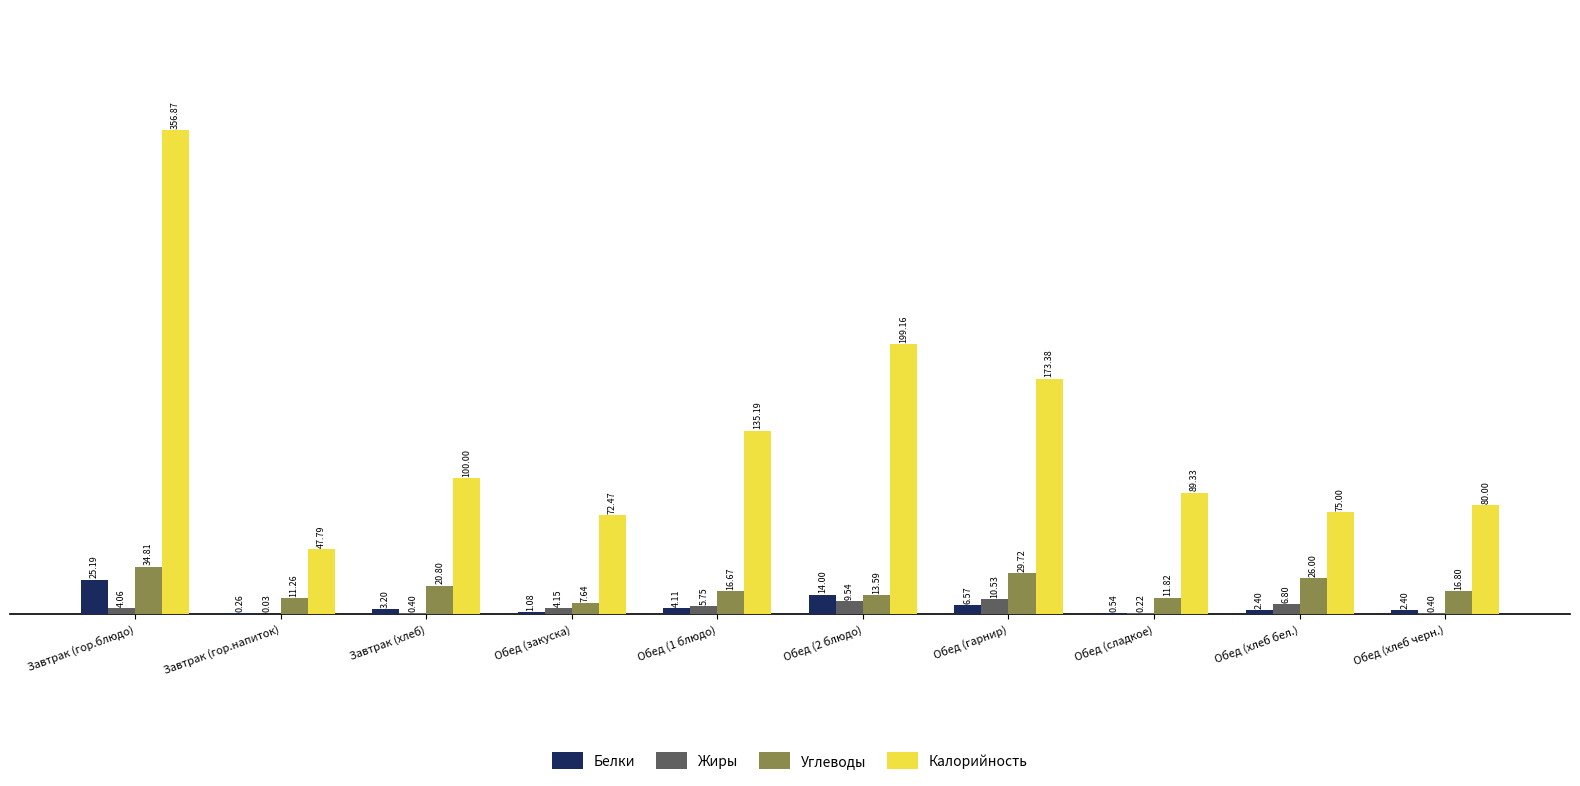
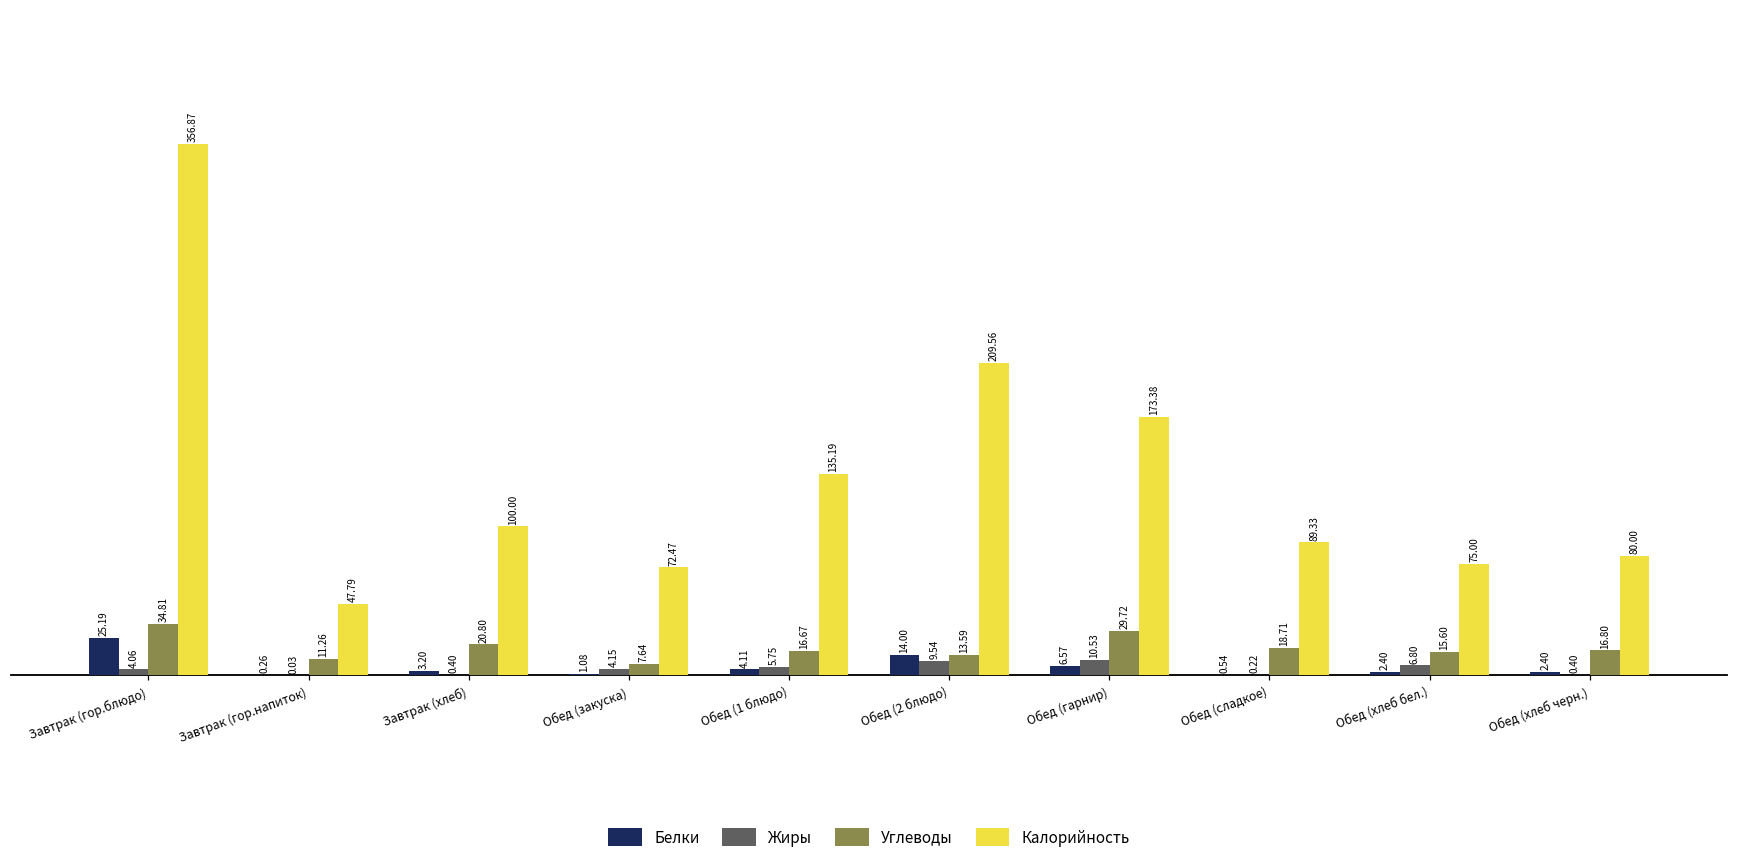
  {
    "Белки": {
      "Завтрак (гор.блюдо)": 25.19,
      "Завтрак (гор.напиток)": 0.26,
      "Завтрак (хлеб)": 3.20,
      "Обед (закуска)": 1.08,
      "Обед (1 блюдо)": 4.11,
      "Обед (2 блюдо)": 14.00,
      "Обед (гарнир)": 6.57,
      "Обед (сладкое)": 0.54,
      "Обед (хлеб бел.)": 2.40,
      "Обед (хлеб черн.)": 2.40
    },
    "Жиры": {
      "Завтрак (гор.блюдо)": 4.06,
      "Завтрак (гор.напиток)": 0.03,
      "Завтрак (хлеб)": 0.40,
      "Обед (закуска)": 4.15,
      "Обед (1 блюдо)": 5.75,
      "Обед (2 блюдо)": 9.54,
      "Обед (гарнир)": 10.53,
      "Обед (сладкое)": 0.22,
      "Обед (хлеб бел.)": 6.80,
      "Обед (хлеб черн.)": 0.40
    },
    "Углеводы": {
      "Завтрак (гор.блюдо)": 34.81,
      "Завтрак (гор.напиток)": 11.26,
      "Завтрак (хлеб)": 20.80,
      "Обед (закуска)": 7.64,
      "Обед (1 блюдо)": 16.67,
      "Обед (2 блюдо)": 13.59,
      "Обед (гарнир)": 29.72,
-     "Обед (сладкое)": 11.82,
-     "Обед (хлеб бел.)": 26.00,
+     "Обед (сладкое)": 18.71,
+     "Обед (хлеб бел.)": 15.60,
      "Обед (хлеб черн.)": 16.80
    },
    "Калорийность": {
      "Завтрак (гор.блюдо)": 356.87,
      "Завтрак (гор.напиток)": 47.79,
      "Завтрак (хлеб)": 100.00,
      "Обед (закуска)": 72.47,
      "Обед (1 блюдо)": 135.19,
-     "Обед (2 блюдо)": 199.16,
+     "Обед (2 блюдо)": 209.56,
      "Обед (гарнир)": 173.38,
      "Обед (сладкое)": 89.33,
      "Обед (хлеб бел.)": 75.00,
      "Обед (хлеб черн.)": 80.00
    }
  }
